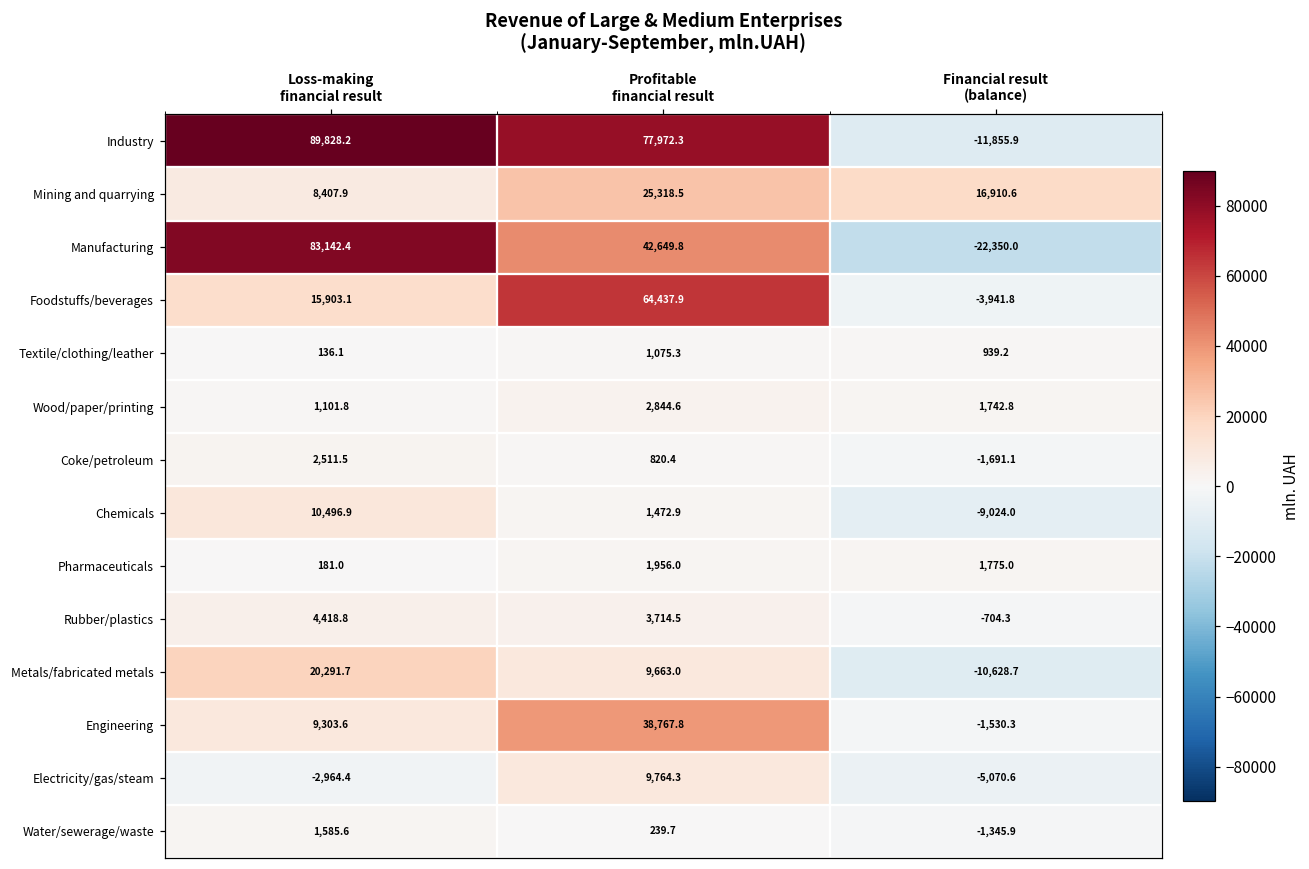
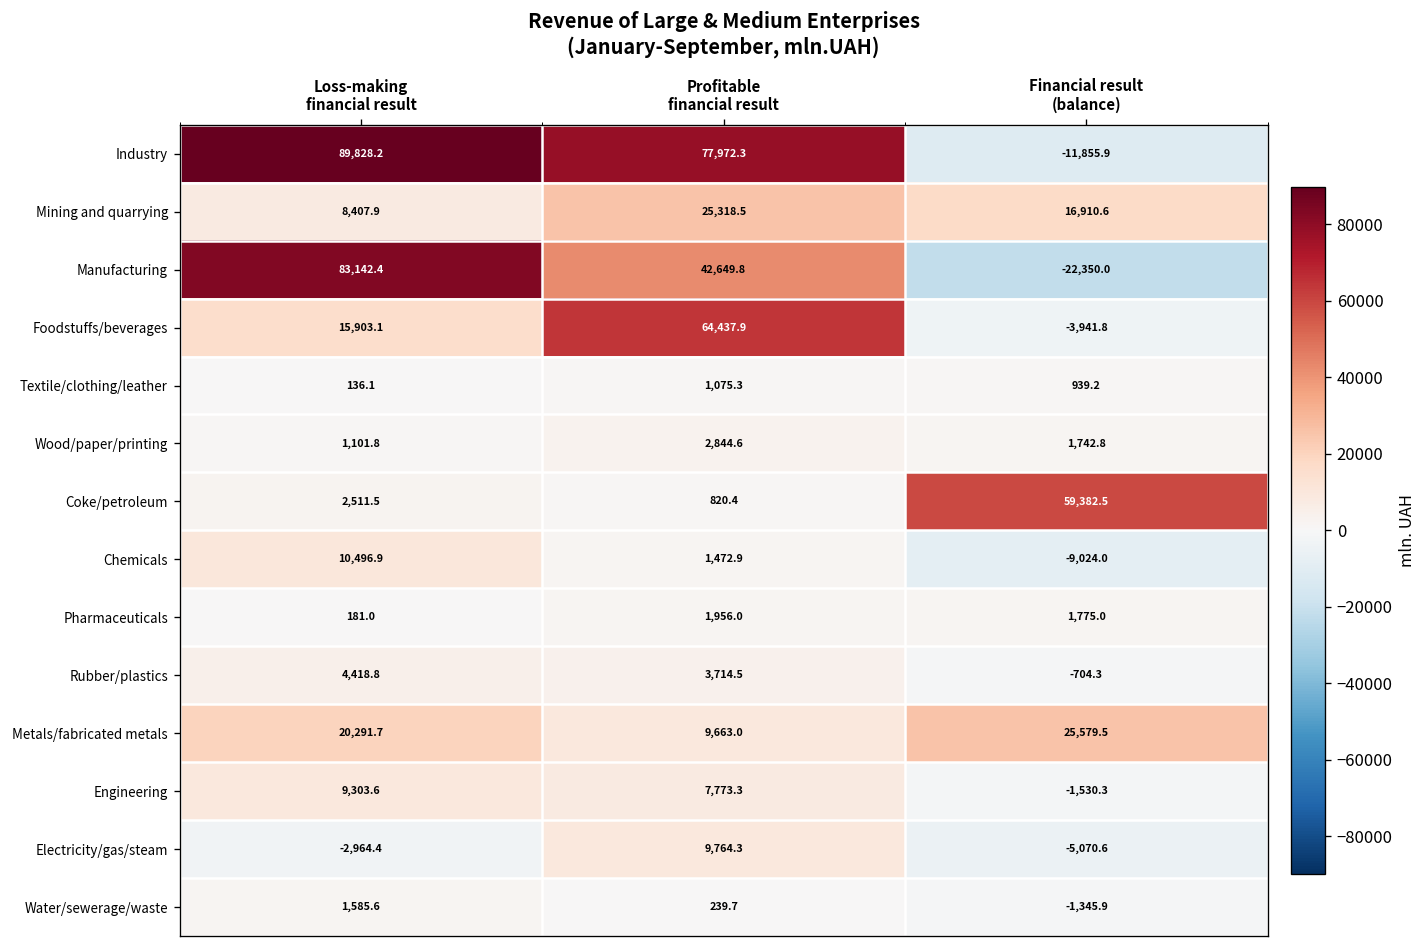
  {
    "Industry": {
      "Loss-making financial result": "89,828.2",
      "Profitable financial result": "77,972.3",
      "Financial result (balance)": "-11,855.9"
    },
    "Mining and quarrying": {
      "Loss-making financial result": "8,407.9",
      "Profitable financial result": "25,318.5",
      "Financial result (balance)": "16,910.6"
    },
    "Manufacturing": {
      "Loss-making financial result": "83,142.4",
      "Profitable financial result": "42,649.8",
      "Financial result (balance)": "-22,350.0"
    },
    "Foodstuffs/beverages": {
      "Loss-making financial result": "15,903.1",
      "Profitable financial result": "64,437.9",
      "Financial result (balance)": "-3,941.8"
    },
    "Textile/clothing/leather": {
      "Loss-making financial result": "136.1",
      "Profitable financial result": "1,075.3",
      "Financial result (balance)": "939.2"
    },
    "Wood/paper/printing": {
      "Loss-making financial result": "1,101.8",
      "Profitable financial result": "2,844.6",
      "Financial result (balance)": "1,742.8"
    },
    "Coke/petroleum": {
      "Loss-making financial result": "2,511.5",
      "Profitable financial result": "820.4",
-     "Financial result (balance)": "-1,691.1"
+     "Financial result (balance)": "59,382.5"
    },
    "Chemicals": {
      "Loss-making financial result": "10,496.9",
      "Profitable financial result": "1,472.9",
      "Financial result (balance)": "-9,024.0"
    },
    "Pharmaceuticals": {
      "Loss-making financial result": "181.0",
      "Profitable financial result": "1,956.0",
      "Financial result (balance)": "1,775.0"
    },
    "Rubber/plastics": {
      "Loss-making financial result": "4,418.8",
      "Profitable financial result": "3,714.5",
      "Financial result (balance)": "-704.3"
    },
    "Metals/fabricated metals": {
      "Loss-making financial result": "20,291.7",
      "Profitable financial result": "9,663.0",
-     "Financial result (balance)": "-10,628.7"
+     "Financial result (balance)": "25,579.5"
    },
    "Engineering": {
      "Loss-making financial result": "9,303.6",
-     "Profitable financial result": "38,767.8",
+     "Profitable financial result": "7,773.3",
      "Financial result (balance)": "-1,530.3"
    },
    "Electricity/gas/steam": {
      "Loss-making financial result": "-2,964.4",
      "Profitable financial result": "9,764.3",
      "Financial result (balance)": "-5,070.6"
    },
    "Water/sewerage/waste": {
      "Loss-making financial result": "1,585.6",
      "Profitable financial result": "239.7",
      "Financial result (balance)": "-1,345.9"
    }
  }
